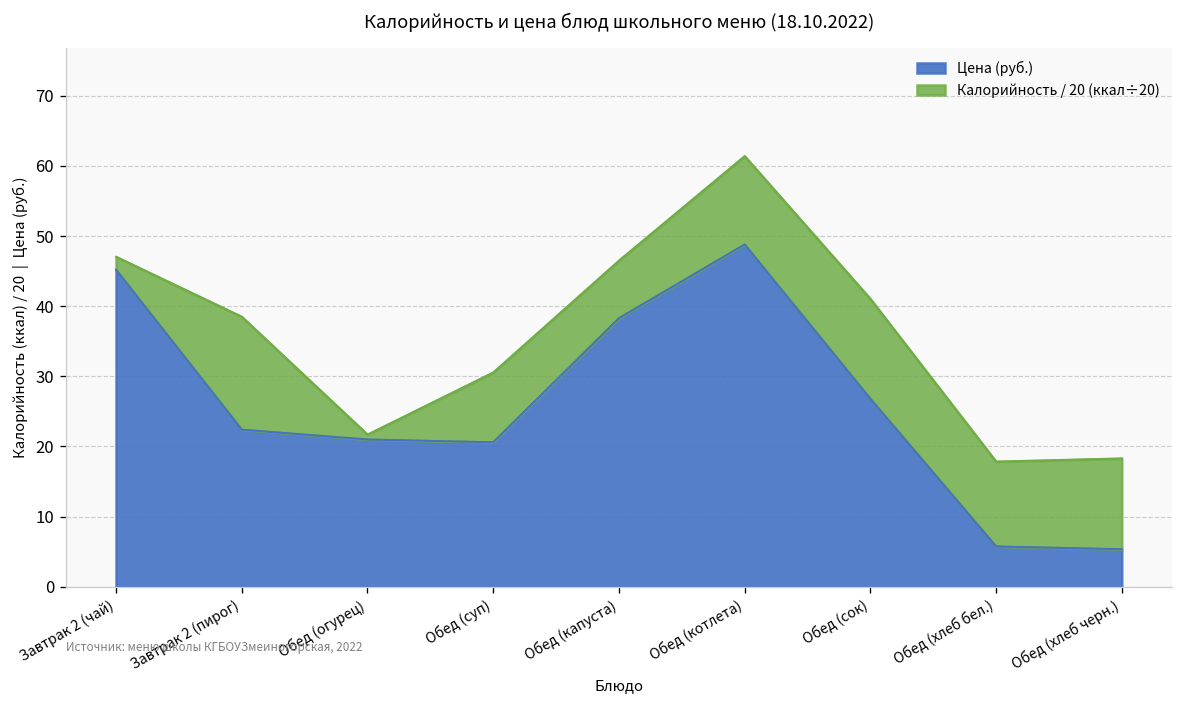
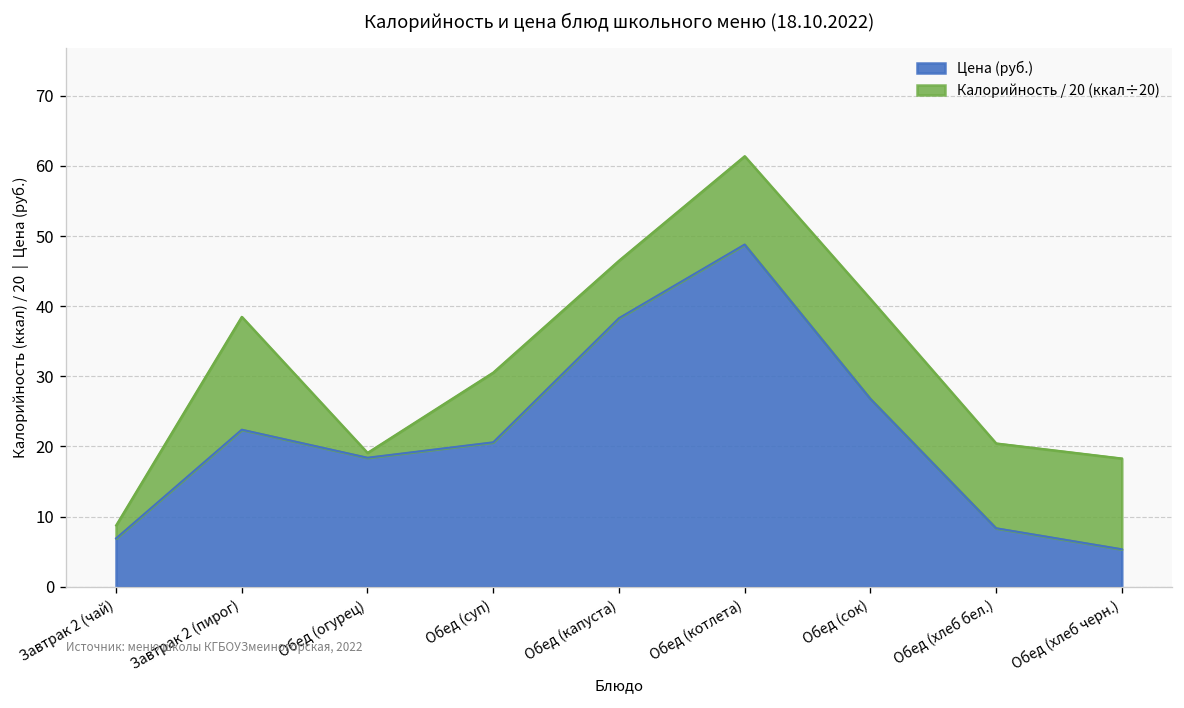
  {
    "Цена (руб.)": {
-     "Завтрак 2 (чай)": 45,
+     "Завтрак 2 (чай)": 7,
      "Завтрак 2 (пирог)": 22,
-     "Обед (огурец)": 21,
+     "Обед (огурец)": 18,
      "Обед (суп)": 21,
      "Обед (капуста)": 38,
      "Обед (котлета)": 49,
      "Обед (сок)": 27,
-     "Обед (хлеб бел.)": 6,
+     "Обед (хлеб бел.)": 8,
      "Обед (хлеб черн.)": 5
    },
    "Калорийность / 20 (ккал÷20)": {
      "Завтрак 2 (чай)": 2,
      "Завтрак 2 (пирог)": 16,
      "Обед (огурец)": 1,
      "Обед (суп)": 10,
      "Обед (капуста)": 8,
      "Обед (котлета)": 13,
      "Обед (сок)": 14,
      "Обед (хлеб бел.)": 12,
      "Обед (хлеб черн.)": 13
    }
  }
